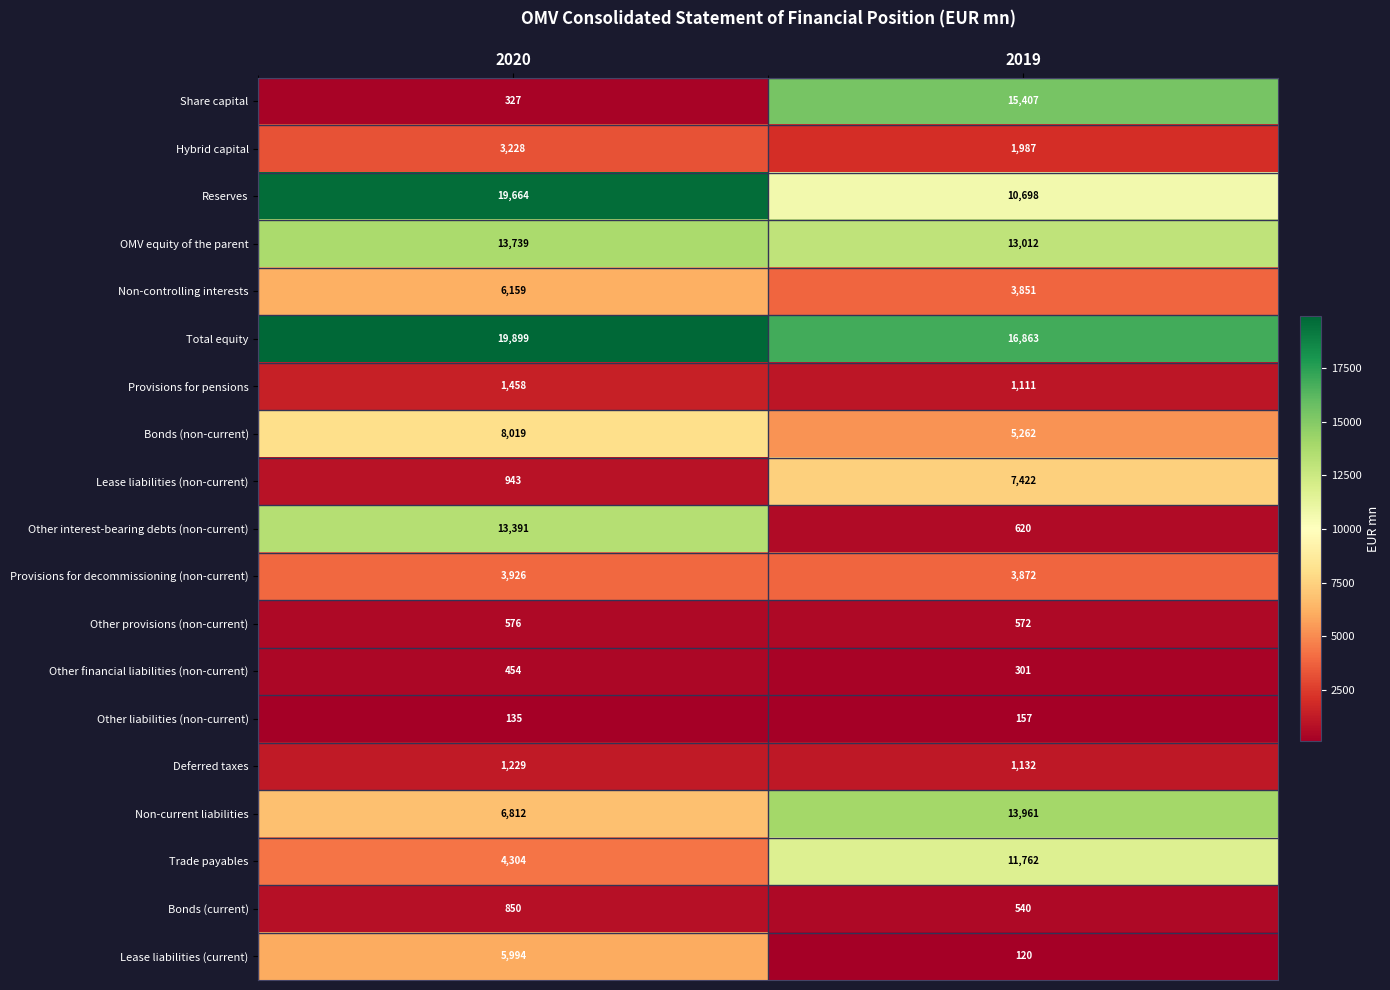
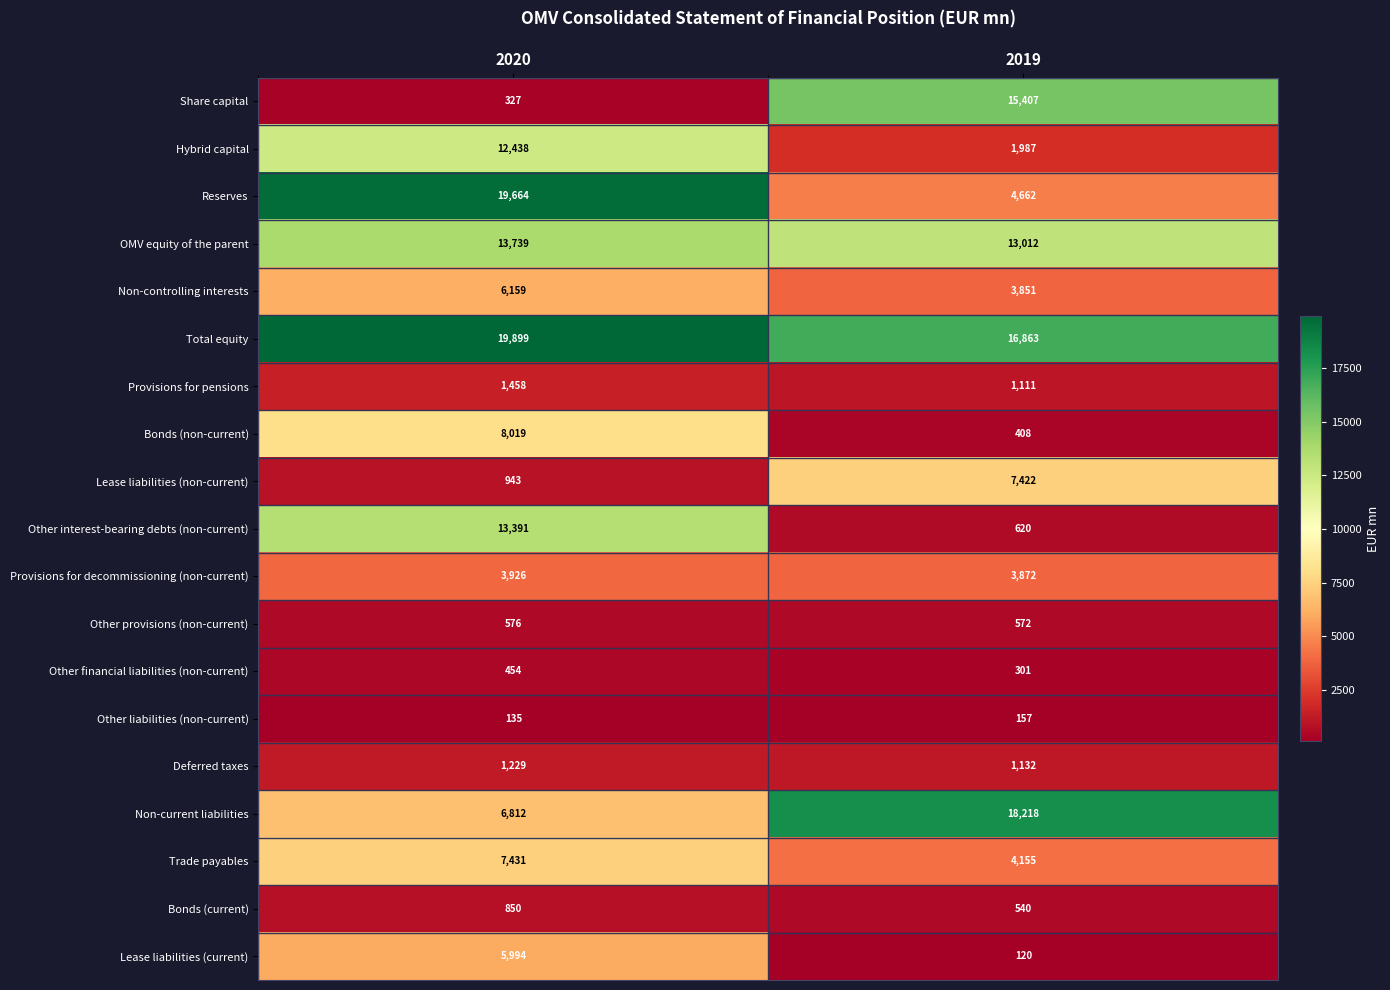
  {
    "Share capital": {
      "2020": "327",
      "2019": "15,407"
    },
    "Hybrid capital": {
-     "2020": "3,228",
+     "2020": "12,438",
      "2019": "1,987"
    },
    "Reserves": {
      "2020": "19,664",
-     "2019": "10,698"
+     "2019": "4,662"
    },
    "OMV equity of the parent": {
      "2020": "13,739",
      "2019": "13,012"
    },
    "Non-controlling interests": {
      "2020": "6,159",
      "2019": "3,851"
    },
    "Total equity": {
      "2020": "19,899",
      "2019": "16,863"
    },
    "Provisions for pensions": {
      "2020": "1,458",
      "2019": "1,111"
    },
    "Bonds (non-current)": {
      "2020": "8,019",
-     "2019": "5,262"
+     "2019": "408"
    },
    "Lease liabilities (non-current)": {
      "2020": "943",
      "2019": "7,422"
    },
    "Other interest-bearing debts (non-current)": {
      "2020": "13,391",
      "2019": "620"
    },
    "Provisions for decommissioning (non-current)": {
      "2020": "3,926",
      "2019": "3,872"
    },
    "Other provisions (non-current)": {
      "2020": "576",
      "2019": "572"
    },
    "Other financial liabilities (non-current)": {
      "2020": "454",
      "2019": "301"
    },
    "Other liabilities (non-current)": {
      "2020": "135",
      "2019": "157"
    },
    "Deferred taxes": {
      "2020": "1,229",
      "2019": "1,132"
    },
    "Non-current liabilities": {
      "2020": "6,812",
-     "2019": "13,961"
+     "2019": "18,218"
    },
    "Trade payables": {
-     "2020": "4,304",
-     "2019": "11,762"
+     "2020": "7,431",
+     "2019": "4,155"
    },
    "Bonds (current)": {
      "2020": "850",
      "2019": "540"
    },
    "Lease liabilities (current)": {
      "2020": "5,994",
      "2019": "120"
    }
  }
